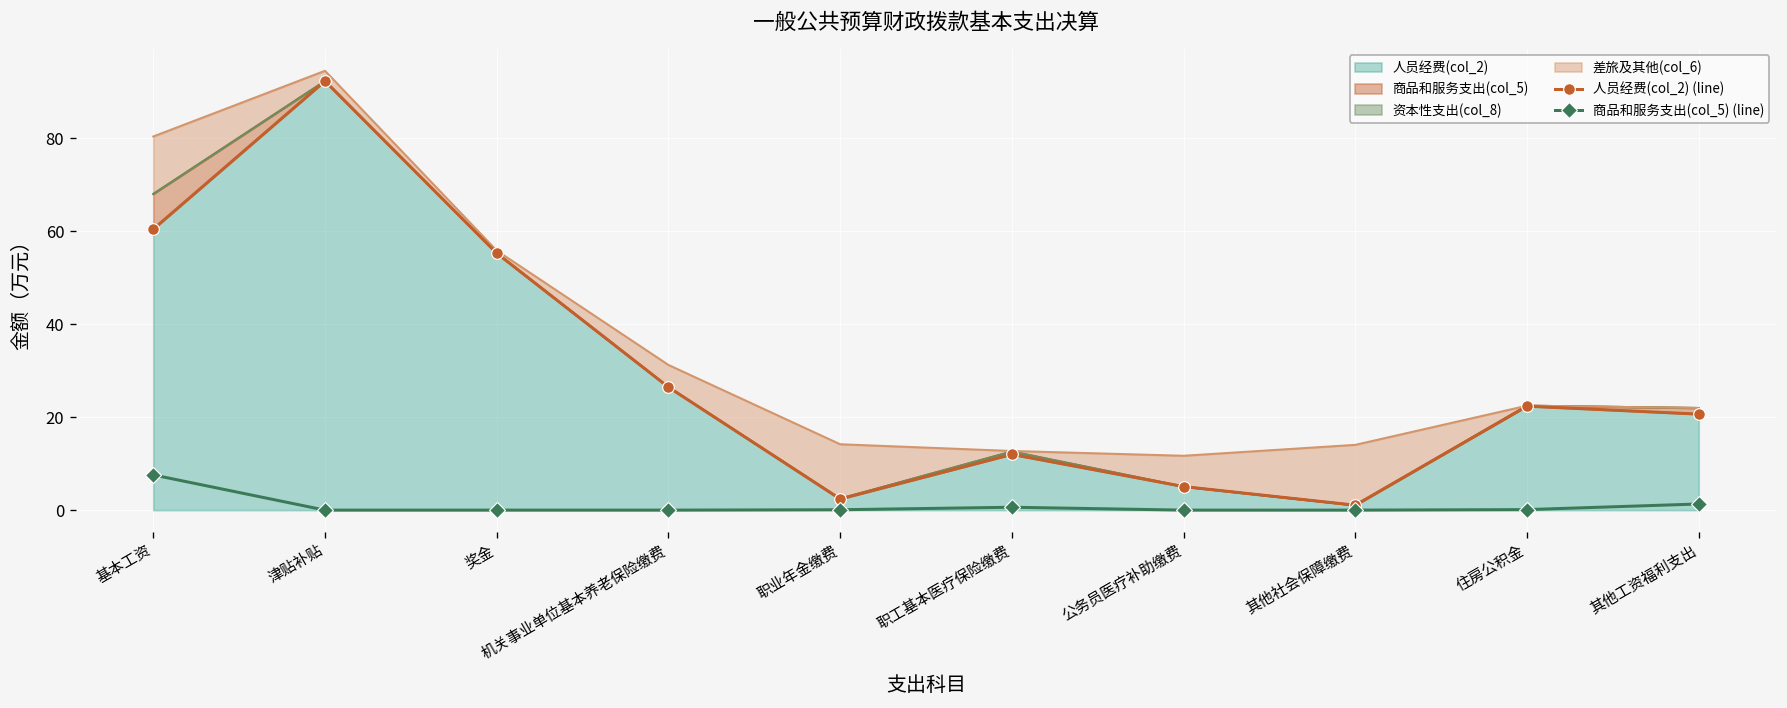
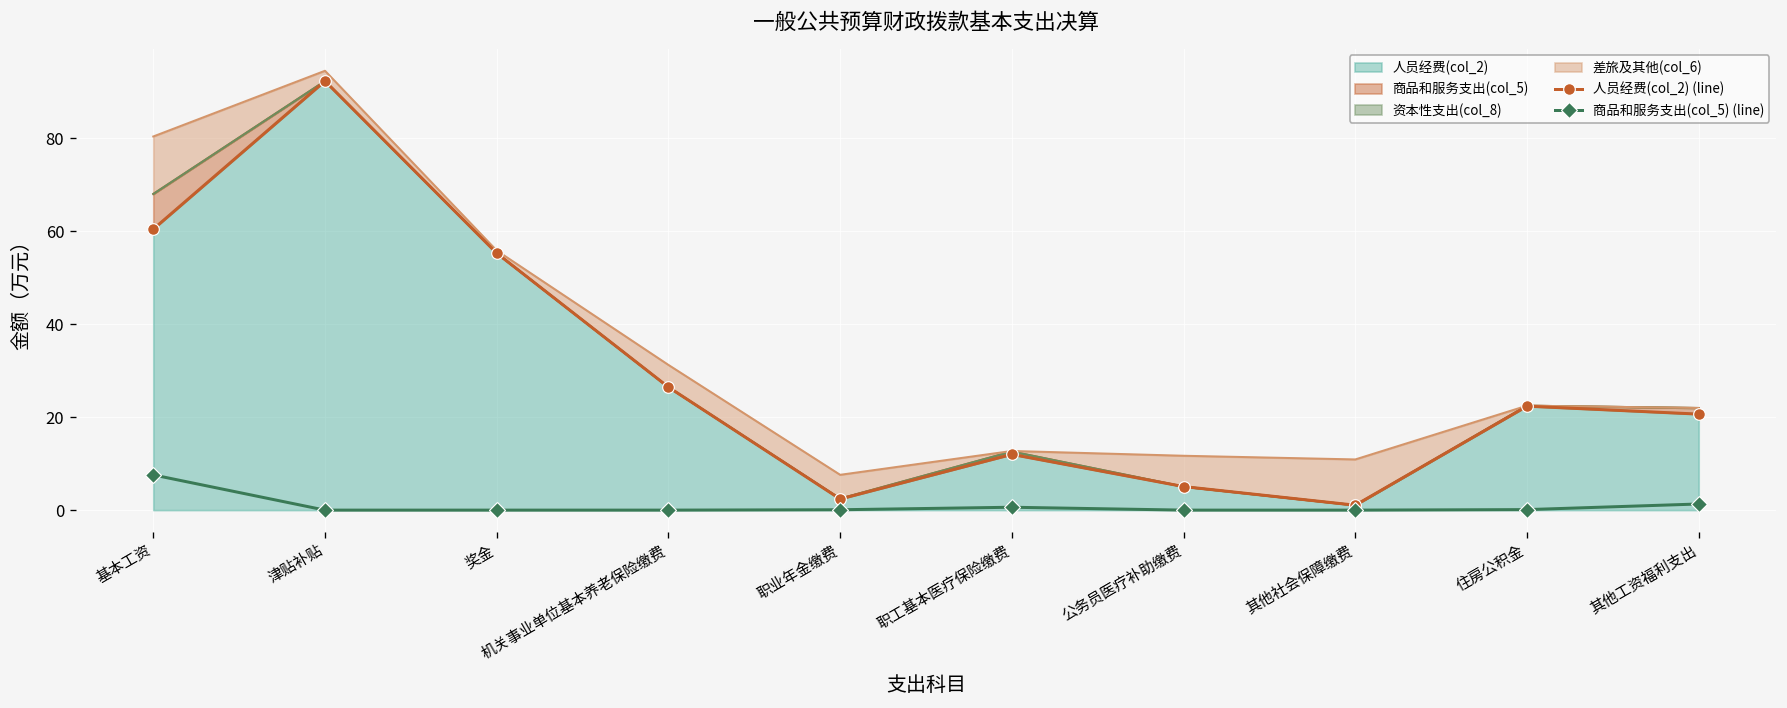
  {
    "差旅及其他(col_6)": {
      "基本工资": 12,
      "津贴补贴": 2,
      "机关事业单位基本养老保险缴费": 5,
-     "职业年金缴费": 12,
+     "职业年金缴费": 5,
      "公务员医疗补助缴费": 7,
-     "其他社会保障缴费": 13
+     "其他社会保障缴费": 10
    }
  }
